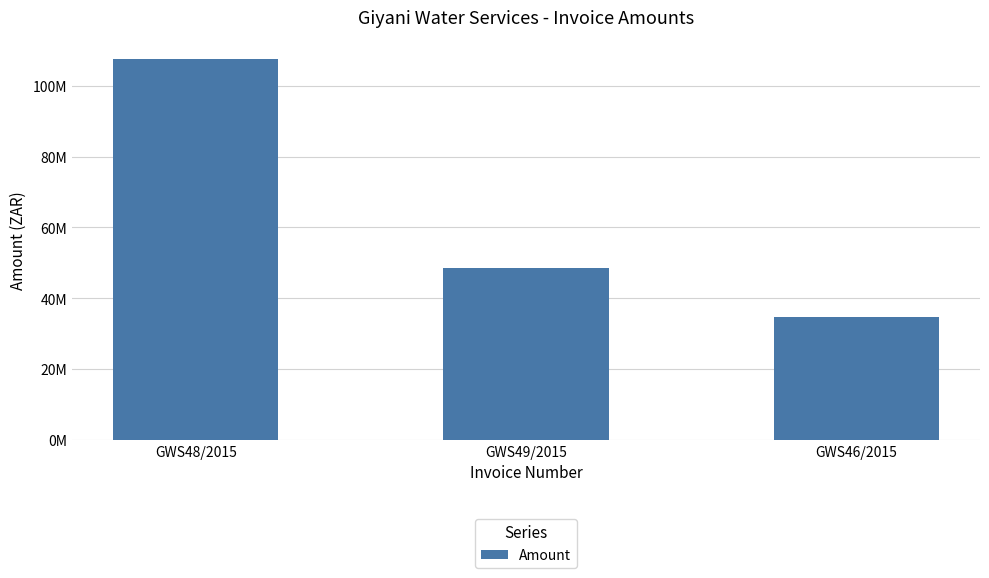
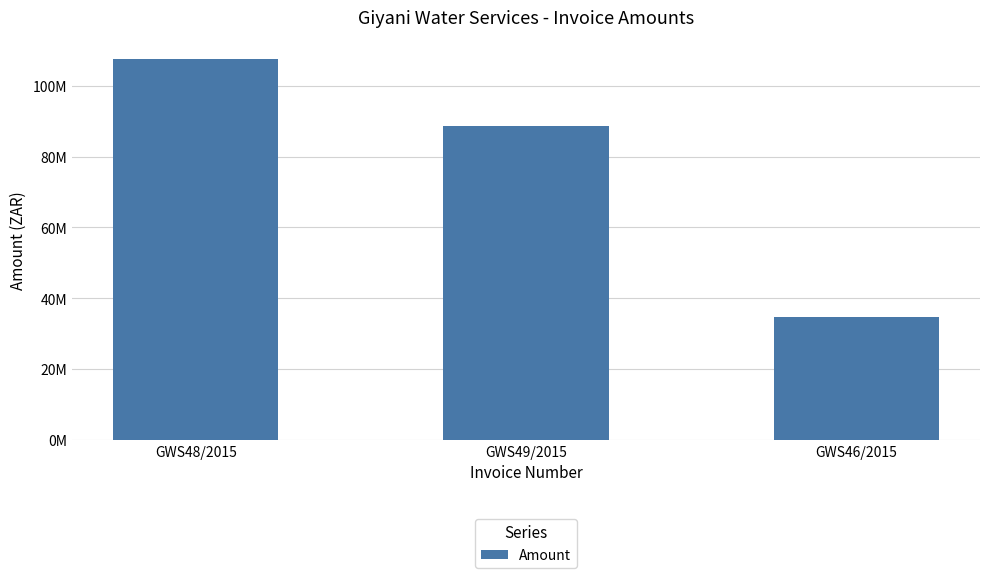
  {
    "GWS48/2015": 108000000,
-   "GWS49/2015": 48000000,
+   "GWS49/2015": 89000000,
    "GWS46/2015": 35000000
  }
